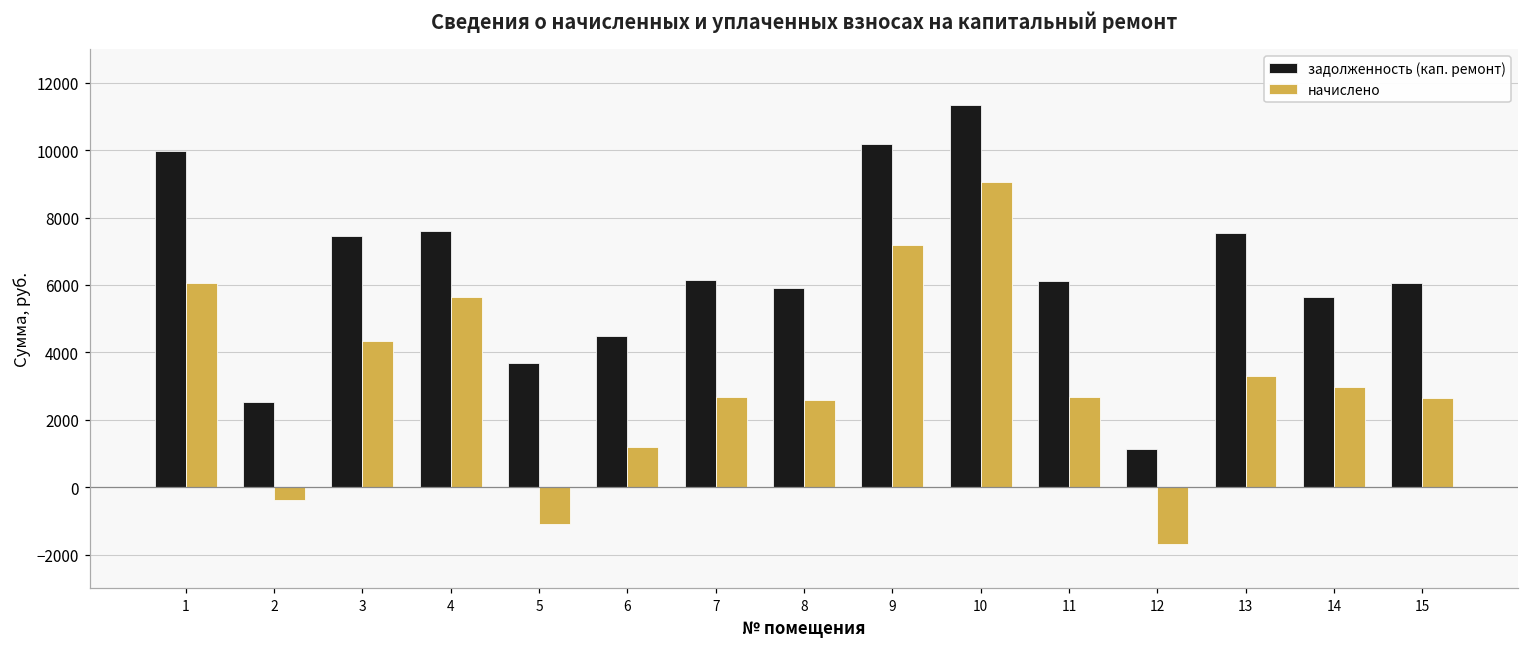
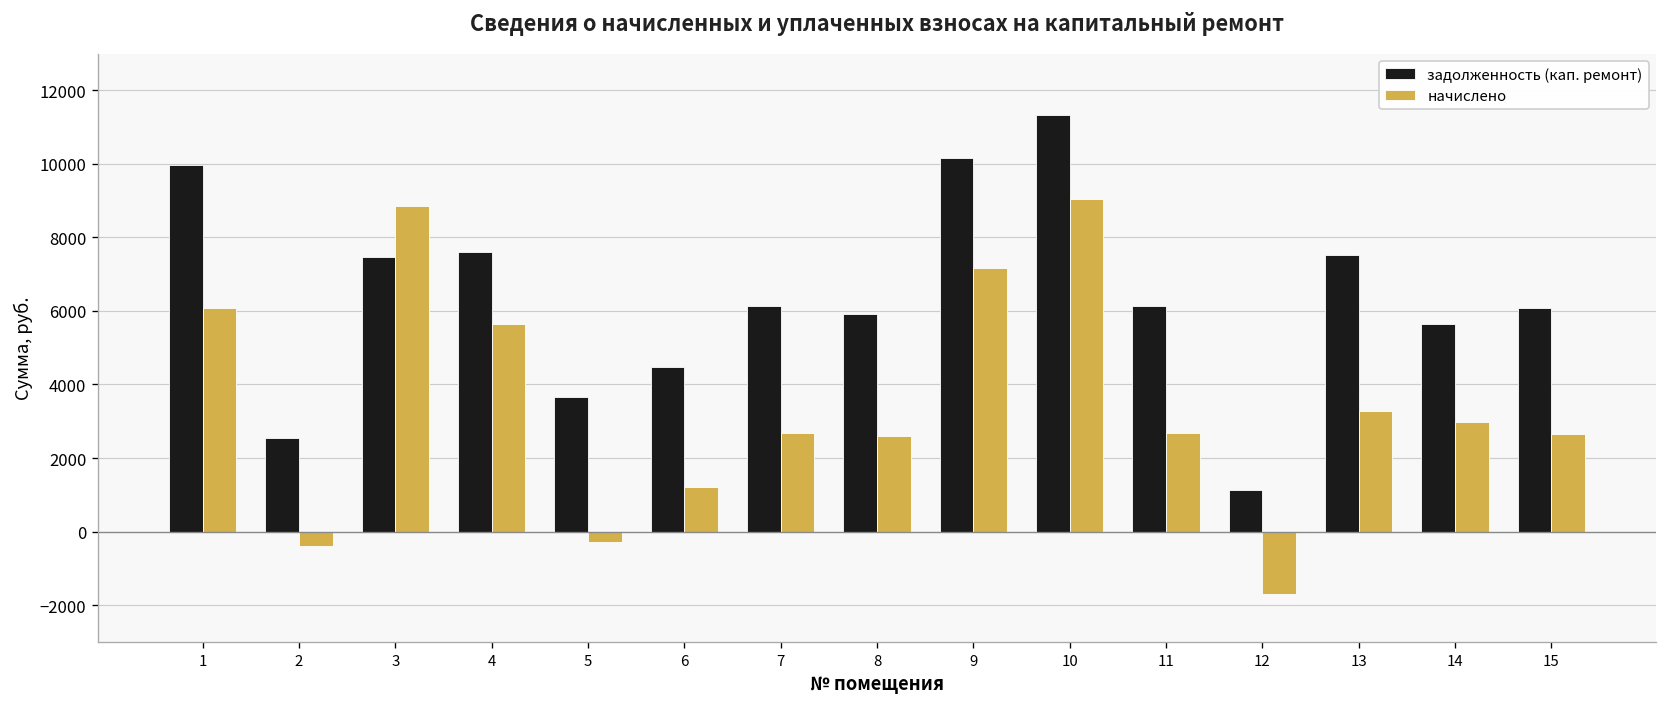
  {
    "задолженность (кап. ремонт)": {
      "1": 10000,
      "2": 2500,
      "3": 7500,
      "4": 7600,
      "5": 3700,
      "6": 4500,
      "7": 6100,
      "8": 5900,
      "9": 10200,
      "10": 11300,
      "11": 6100,
      "12": 1100,
      "13": 7500,
      "14": 5700,
      "15": 6100
    },
    "начислено": {
      "1": 6100,
      "2": -400,
-     "3": 4300,
+     "3": 8900,
      "4": 5600,
-     "5": -1100,
+     "5": -300,
      "6": 1200,
      "7": 2700,
      "8": 2600,
      "9": 7200,
      "10": 9000,
      "11": 2700,
      "12": -1700,
      "13": 3300,
      "14": 3000,
      "15": 2700
    }
  }
